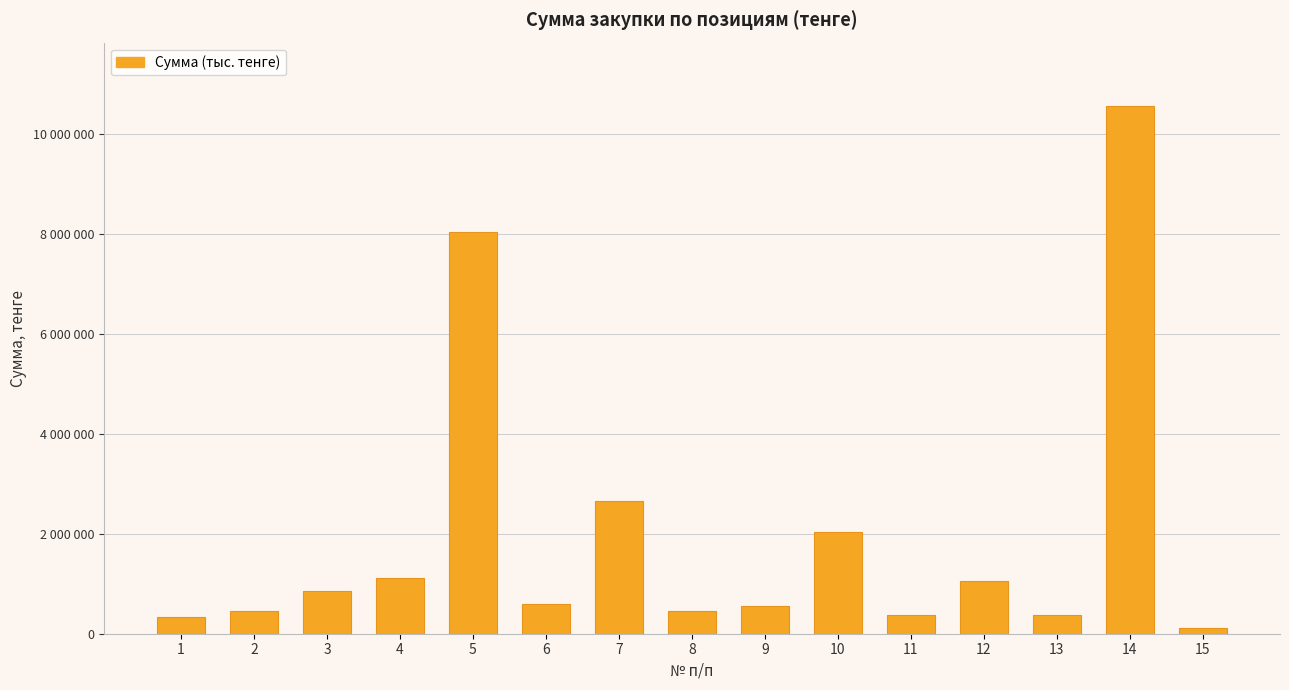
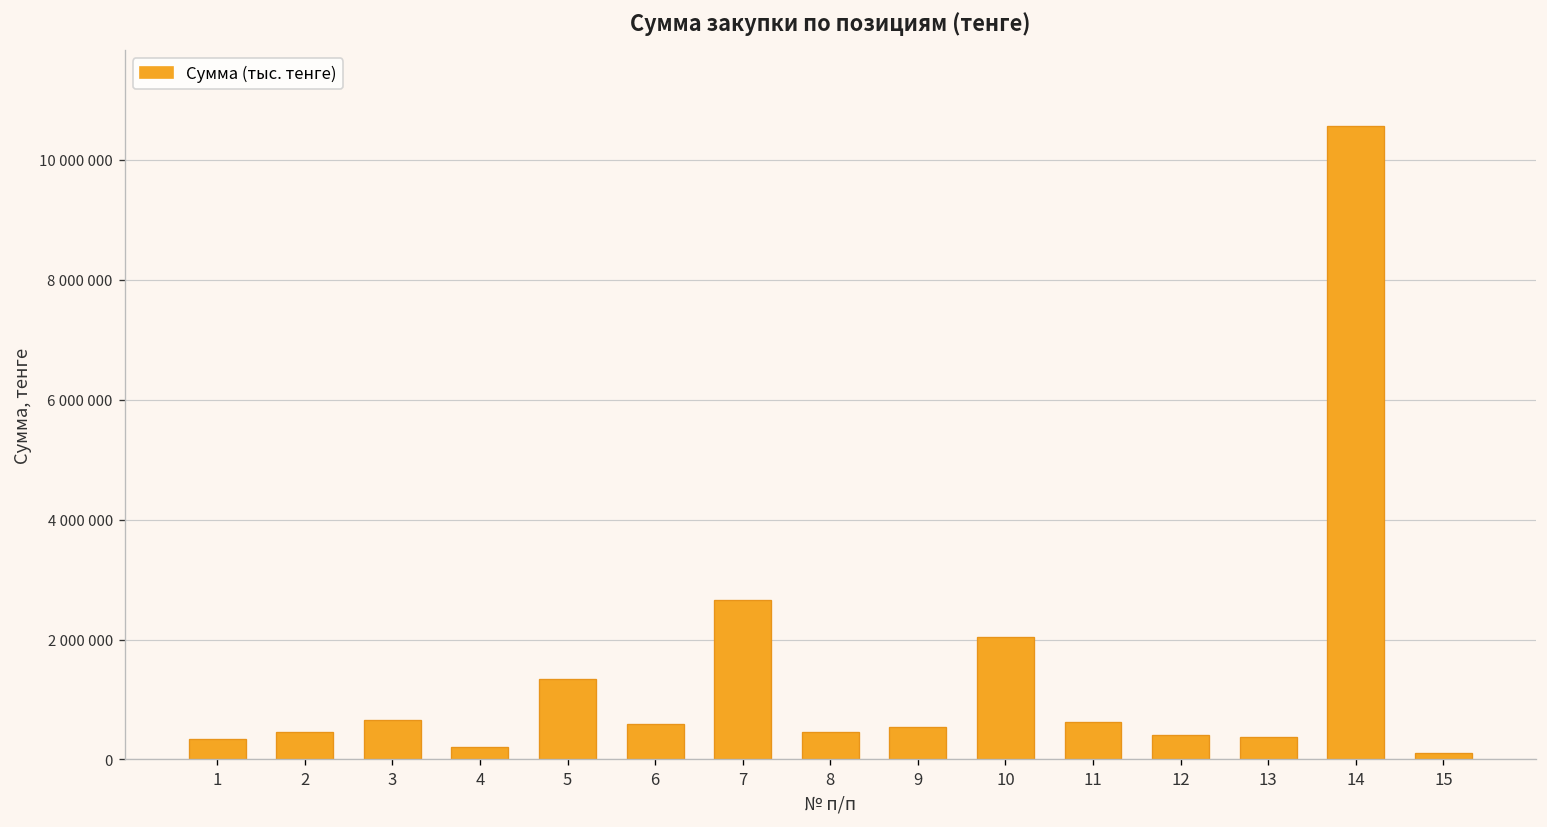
  {
    "1": 300000,
    "2": 500000,
-   "3": 900000,
-   "4": 1100000,
-   "5": 8000000,
+   "3": 700000,
+   "4": 200000,
+   "5": 1400000,
    "6": 600000,
    "7": 2700000,
    "8": 500000,
    "9": 500000,
    "10": 2000000,
-   "11": 400000,
-   "12": 1100000,
+   "11": 600000,
+   "12": 400000,
    "13": 400000,
    "14": 10600000,
    "15": 100000
  }
